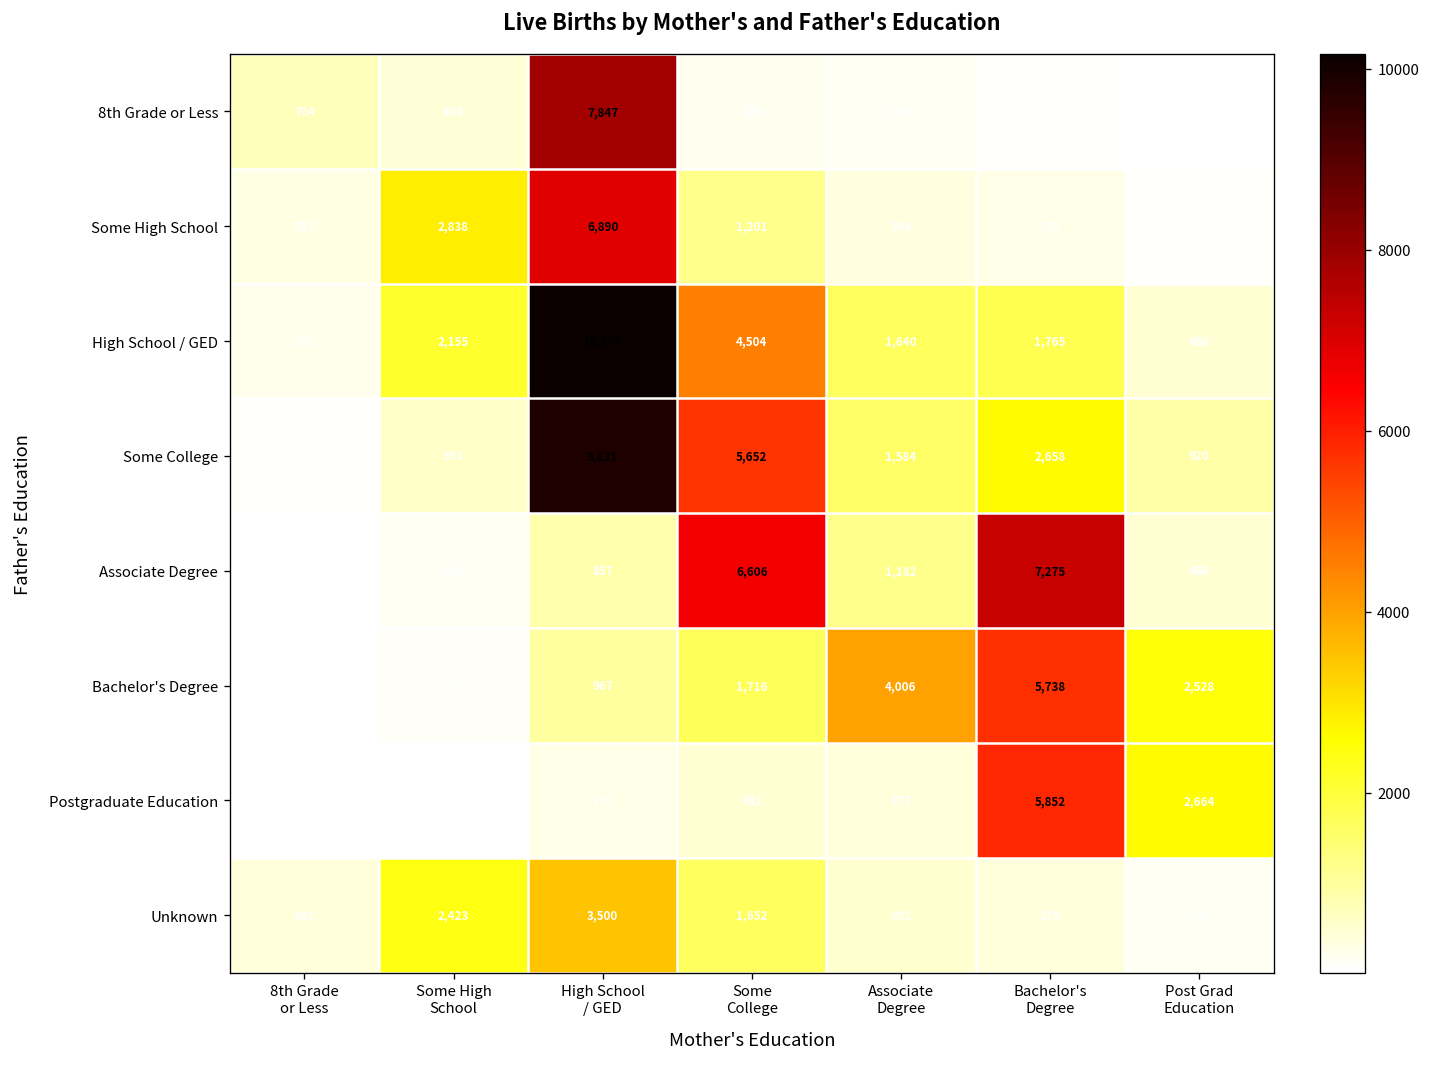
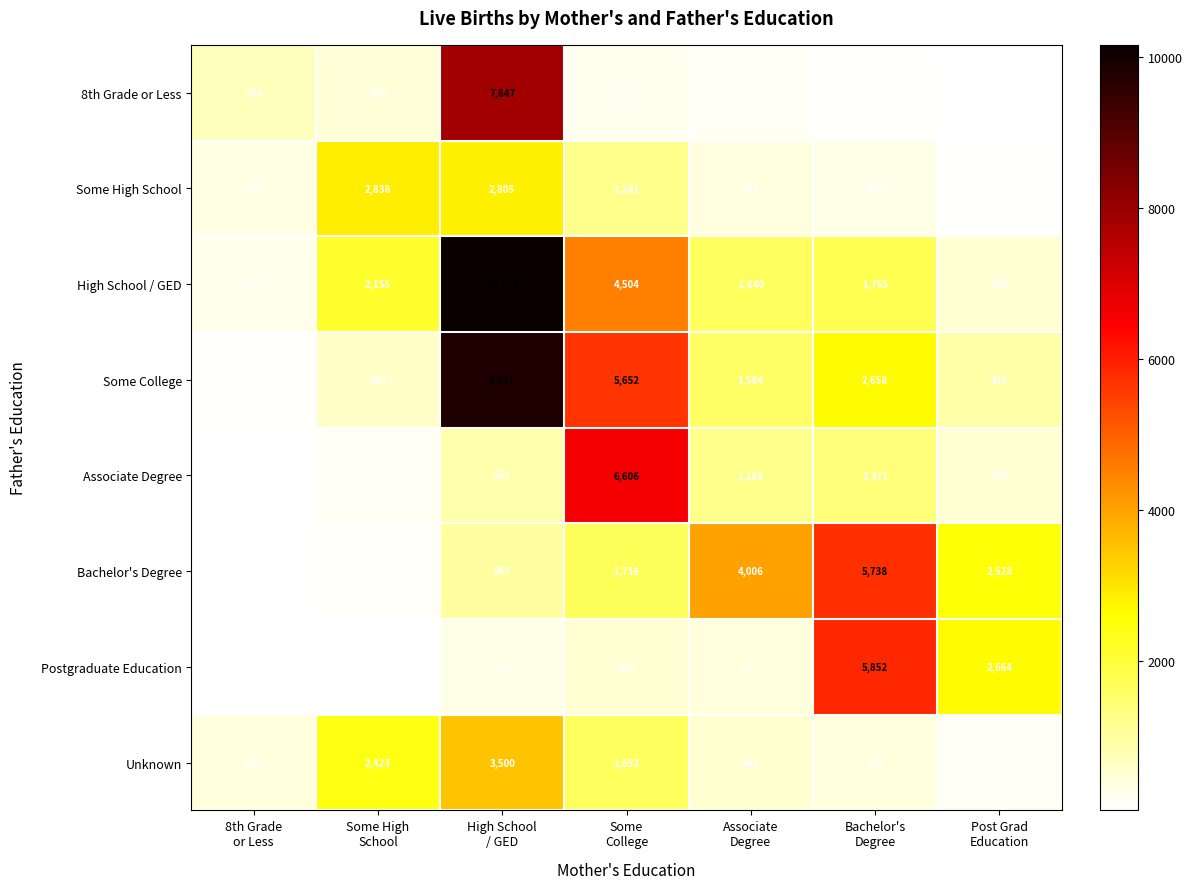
  {
    "8th Grade or Less": {
      "8th Grade or Less": "704",
      "High School / GED": "7,847"
    },
    "Some High School": {
      "Some High School": "2,838",
-     "High School / GED": "6,890",
+     "High School / GED": "2,805",
      "Some College": "1,201"
    },
    "High School / GED": {
      "Some High School": "2,155",
      "Some College": "4,504",
      "Associate Degree": "1,640",
      "Bachelor's Degree": "1,765"
    },
    "Some College": {
      "Some High School": "593",
      "Some College": "5,652",
      "Associate Degree": "1,584",
      "Bachelor's Degree": "2,658",
      "Post Grad Education": "920"
    },
    "Associate Degree": {
      "High School / GED": "857",
      "Some College": "6,606",
      "Associate Degree": "1,182",
-     "Bachelor's Degree": "7,275"
+     "Bachelor's Degree": "1,371"
    },
    "Bachelor's Degree": {
      "High School / GED": "967",
      "Some College": "1,716",
      "Associate Degree": "4,006",
      "Bachelor's Degree": "5,738",
      "Post Grad Education": "2,528"
    },
    "Postgraduate Education": {
      "Bachelor's Degree": "5,852",
      "Post Grad Education": "2,664"
    },
    "Unknown": {
      "Some High School": "2,423",
      "High School / GED": "3,500",
      "Some College": "1,652",
      "Associate Degree": "492"
    }
  }
